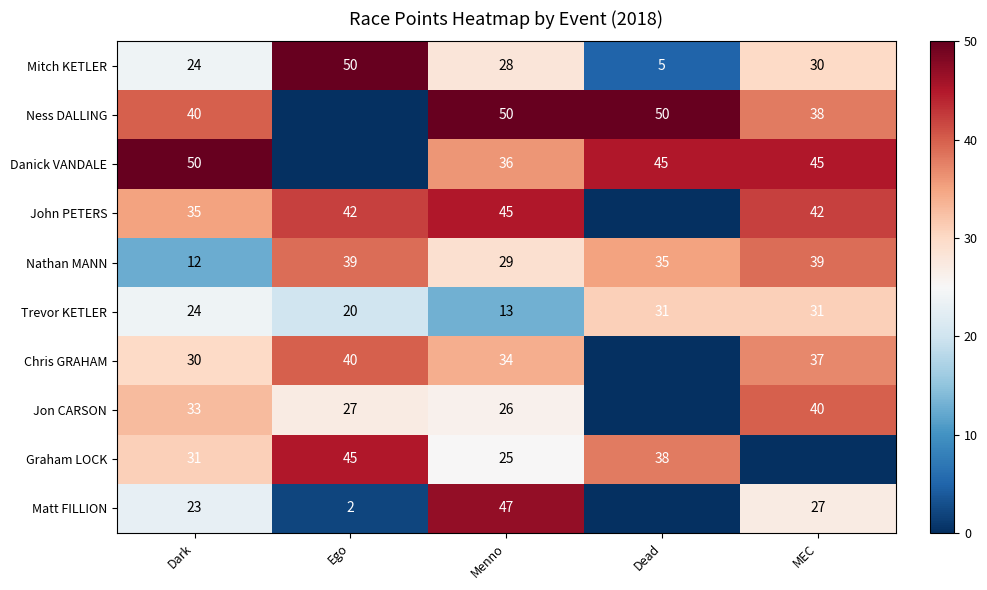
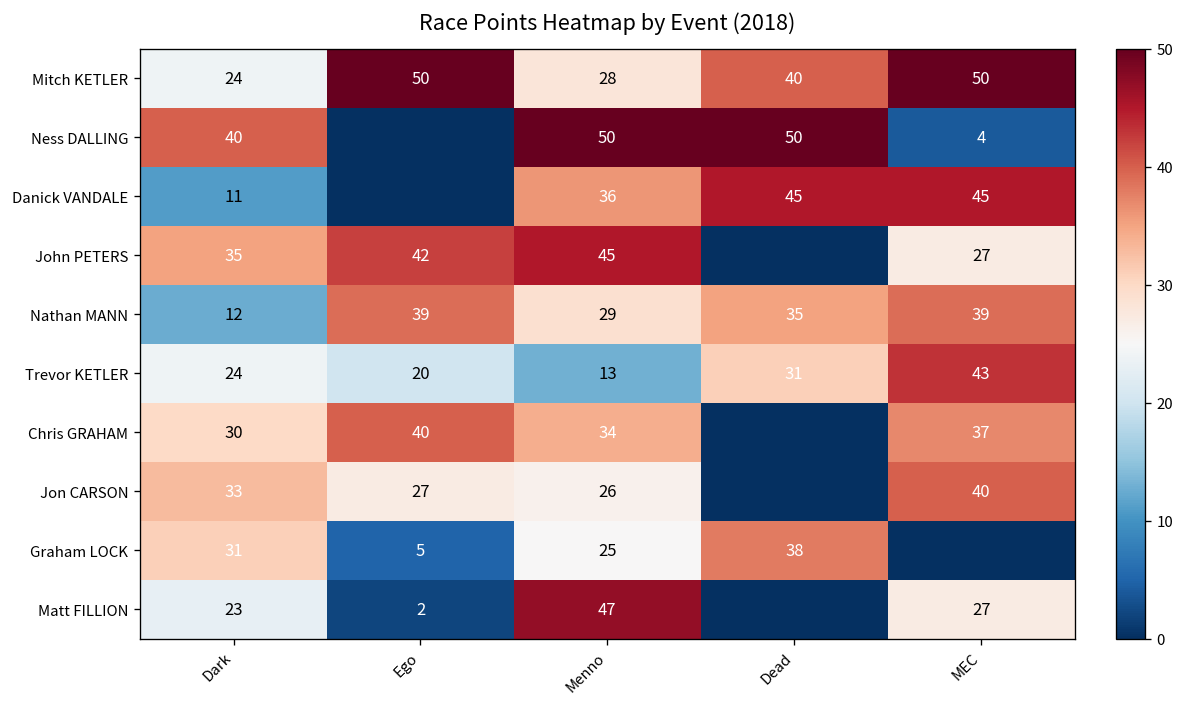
  {
    "Mitch KETLER": {
      "Dark": 24,
      "Ego": 50,
      "Menno": 28,
-     "Dead": 5,
-     "MEC": 30
+     "Dead": 40,
+     "MEC": 50
    },
    "Ness DALLING": {
      "Dark": 40,
      "Menno": 50,
      "Dead": 50,
-     "MEC": 38
+     "MEC": 4
    },
    "Danick VANDALE": {
-     "Dark": 50,
+     "Dark": 11,
      "Menno": 36,
      "Dead": 45,
      "MEC": 45
    },
    "John PETERS": {
      "Dark": 35,
      "Ego": 42,
      "Menno": 45,
-     "MEC": 42
+     "MEC": 27
    },
    "Nathan MANN": {
      "Dark": 12,
      "Ego": 39,
      "Menno": 29,
      "Dead": 35,
      "MEC": 39
    },
    "Trevor KETLER": {
      "Dark": 24,
      "Ego": 20,
      "Menno": 13,
      "Dead": 31,
-     "MEC": 31
+     "MEC": 43
    },
    "Chris GRAHAM": {
      "Dark": 30,
      "Ego": 40,
      "Menno": 34,
      "MEC": 37
    },
    "Jon CARSON": {
      "Dark": 33,
      "Ego": 27,
      "Menno": 26,
      "MEC": 40
    },
    "Graham LOCK": {
      "Dark": 31,
-     "Ego": 45,
+     "Ego": 5,
      "Menno": 25,
      "Dead": 38
    },
    "Matt FILLION": {
      "Dark": 23,
      "Ego": 2,
      "Menno": 47,
      "MEC": 27
    }
  }
